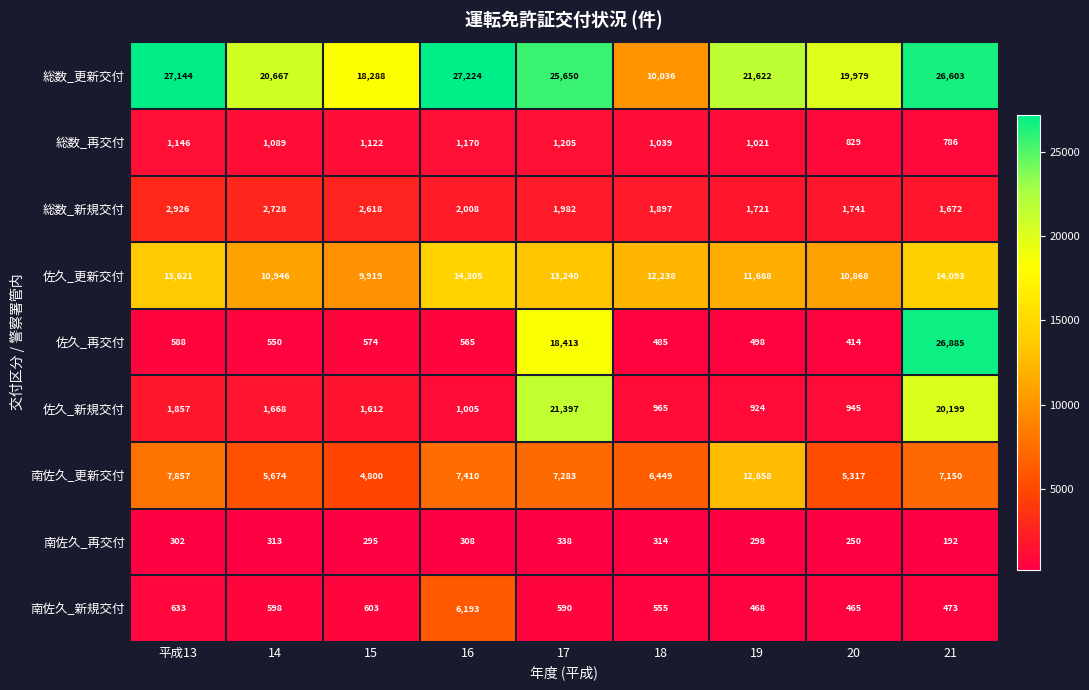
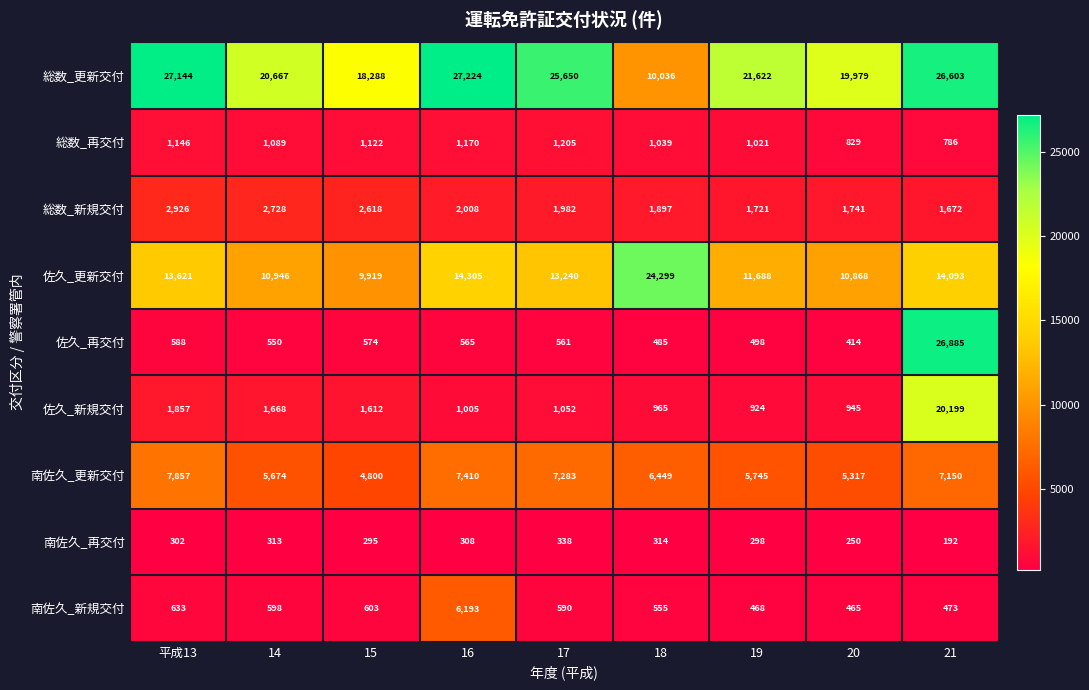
  {
    "総数_更新交付": {
      "平成13": "27,144",
      "14": "20,667",
      "15": "18,288",
      "16": "27,224",
      "17": "25,650",
      "18": "10,036",
      "19": "21,622",
      "20": "19,979",
      "21": "26,603"
    },
    "総数_再交付": {
      "平成13": "1,146",
      "14": "1,089",
      "15": "1,122",
      "16": "1,170",
      "17": "1,205",
      "18": "1,039",
      "19": "1,021",
      "20": "829",
      "21": "786"
    },
    "総数_新規交付": {
      "平成13": "2,926",
      "14": "2,728",
      "15": "2,618",
      "16": "2,008",
      "17": "1,982",
      "18": "1,897",
      "19": "1,721",
      "20": "1,741",
      "21": "1,672"
    },
    "佐久_更新交付": {
      "平成13": "13,621",
      "14": "10,946",
      "15": "9,919",
      "16": "14,305",
      "17": "13,240",
-     "18": "12,238",
+     "18": "24,299",
      "19": "11,688",
      "20": "10,868",
      "21": "14,093"
    },
    "佐久_再交付": {
      "平成13": "588",
      "14": "550",
      "15": "574",
      "16": "565",
-     "17": "18,413",
+     "17": "561",
      "18": "485",
      "19": "498",
      "20": "414",
      "21": "26,885"
    },
    "佐久_新規交付": {
      "平成13": "1,857",
      "14": "1,668",
      "15": "1,612",
      "16": "1,005",
-     "17": "21,397",
+     "17": "1,052",
      "18": "965",
      "19": "924",
      "20": "945",
      "21": "20,199"
    },
    "南佐久_更新交付": {
      "平成13": "7,857",
      "14": "5,674",
      "15": "4,800",
      "16": "7,410",
      "17": "7,283",
      "18": "6,449",
-     "19": "12,658",
+     "19": "5,745",
      "20": "5,317",
      "21": "7,150"
    },
    "南佐久_再交付": {
      "平成13": "302",
      "14": "313",
      "15": "295",
      "16": "308",
      "17": "338",
      "18": "314",
      "19": "298",
      "20": "250",
      "21": "192"
    },
    "南佐久_新規交付": {
      "平成13": "633",
      "14": "598",
      "15": "603",
      "16": "6,193",
      "17": "590",
      "18": "555",
      "19": "468",
      "20": "465",
      "21": "473"
    }
  }
